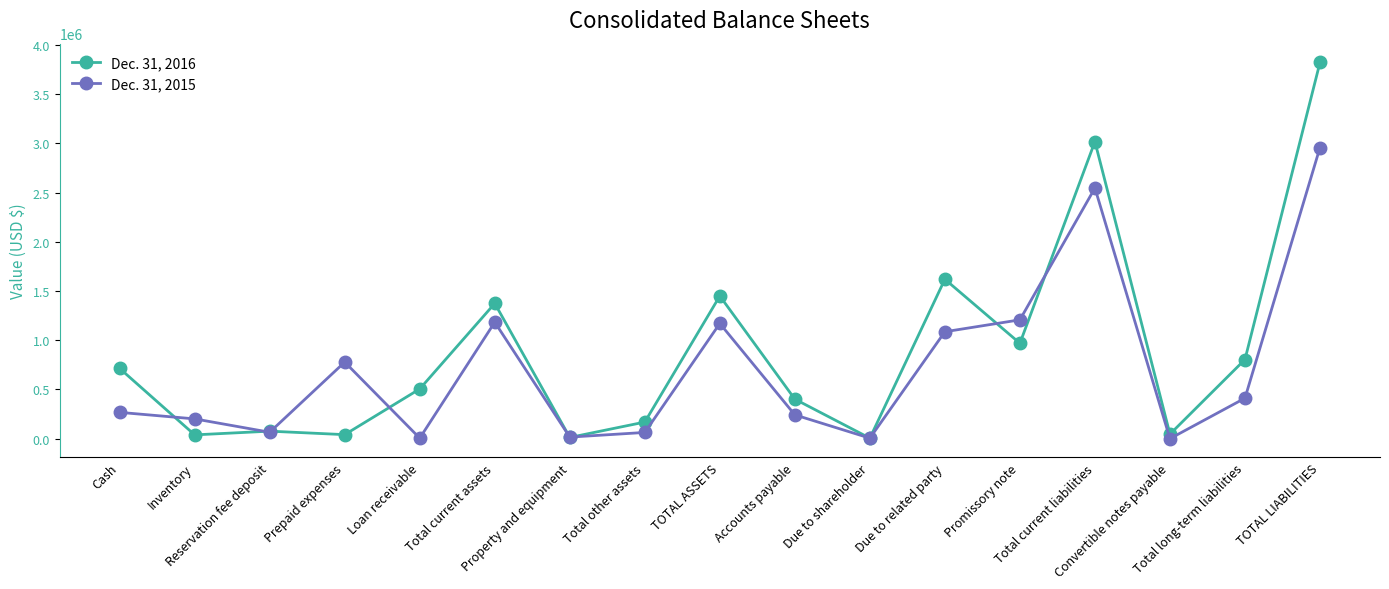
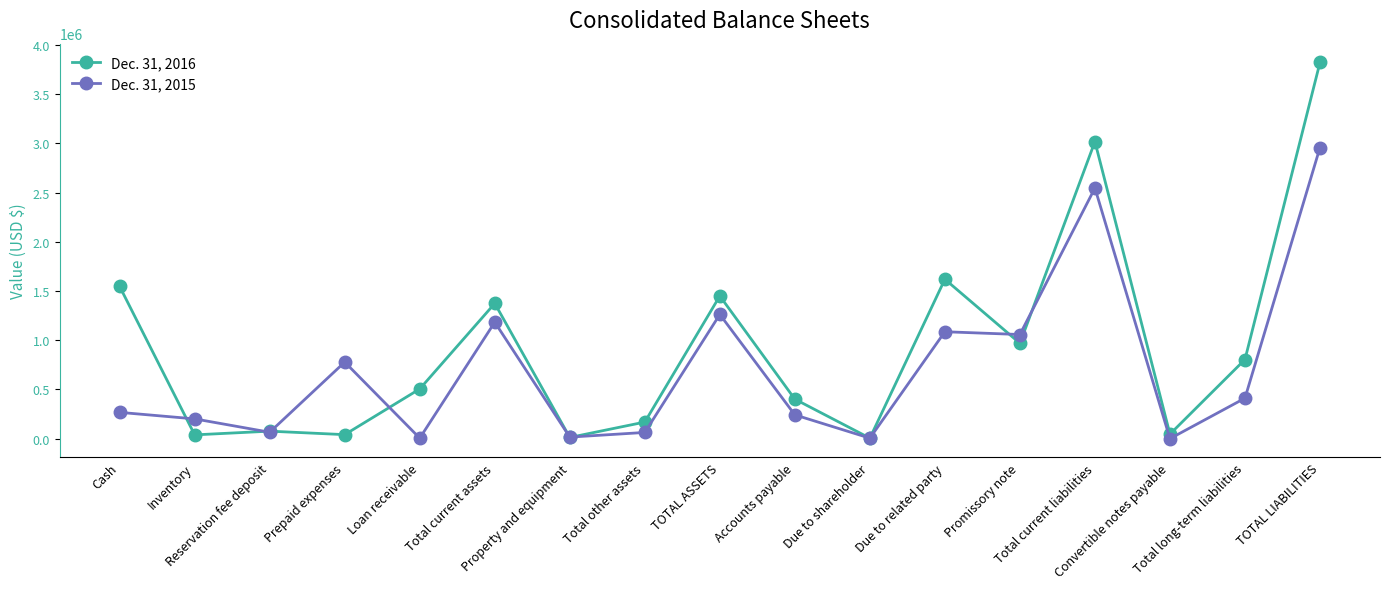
  {
    "Dec. 31, 2016": {
-     "Cash": 700000,
+     "Cash": 1500000,
      "Inventory": 0,
      "Prepaid expenses": 0,
      "Loan receivable": 500000,
      "Total current assets": 1400000,
      "Total other assets": 200000,
      "TOTAL ASSETS": 1400000,
      "Accounts payable": 400000,
      "Due to related party": 1600000,
      "Promissory note": 1000000,
      "Total current liabilities": 3000000,
      "Convertible notes payable": 0,
      "Total long-term liabilities": 800000,
      "TOTAL LIABILITIES": 3800000
    },
    "Dec. 31, 2015": {
      "Cash": 300000,
      "Inventory": 200000,
      "Prepaid expenses": 800000,
      "Loan receivable": 0,
      "Total current assets": 1200000,
      "Total other assets": 100000,
-     "TOTAL ASSETS": 1200000,
+     "TOTAL ASSETS": 1300000,
      "Accounts payable": 200000,
      "Due to related party": 1100000,
-     "Promissory note": 1200000,
+     "Promissory note": 1100000,
      "Total current liabilities": 2500000,
      "Convertible notes payable": 0,
      "Total long-term liabilities": 400000,
      "TOTAL LIABILITIES": 3000000
    }
  }
